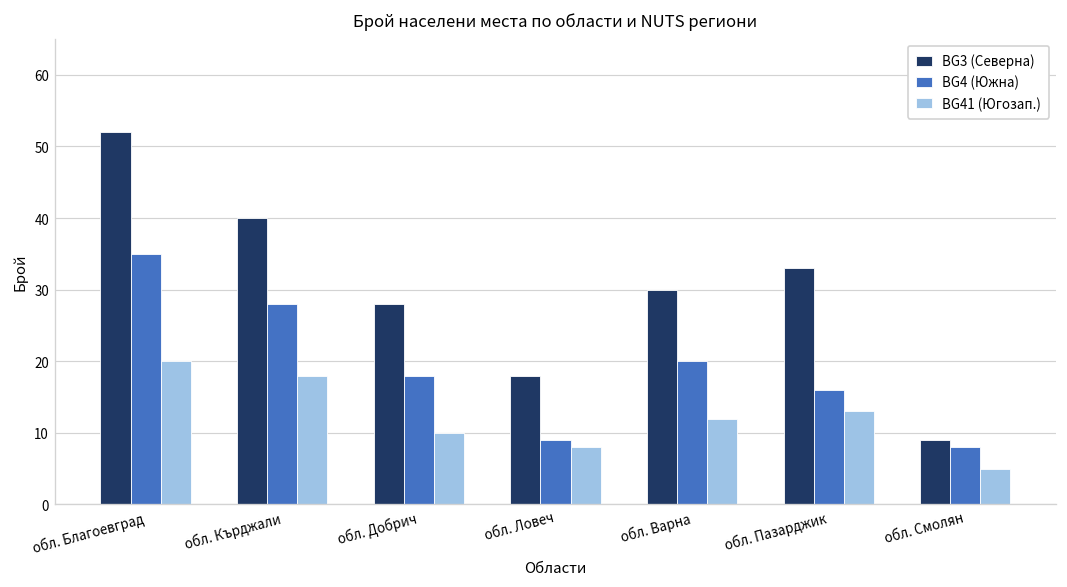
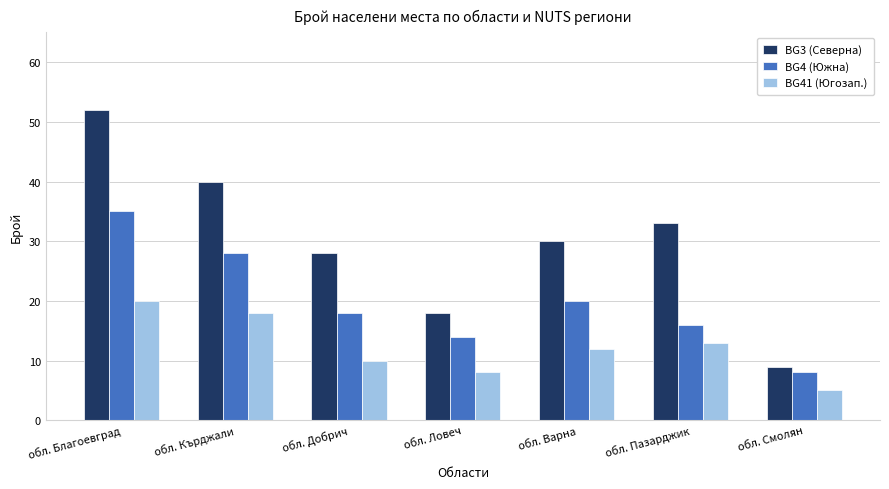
  {
    "BG3 (Северна)": {
      "обл. Благоевград": 52,
      "обл. Кърджали": 40,
      "обл. Добрич": 28,
      "обл. Ловеч": 18,
      "обл. Варна": 30,
      "обл. Пазарджик": 33,
      "обл. Смолян": 9
    },
    "BG4 (Южна)": {
      "обл. Благоевград": 35,
      "обл. Кърджали": 28,
      "обл. Добрич": 18,
-     "обл. Ловеч": 9,
+     "обл. Ловеч": 14,
      "обл. Варна": 20,
      "обл. Пазарджик": 16,
      "обл. Смолян": 8
    },
    "BG41 (Югозап.)": {
      "обл. Благоевград": 20,
      "обл. Кърджали": 18,
      "обл. Добрич": 10,
      "обл. Ловеч": 8,
      "обл. Варна": 12,
      "обл. Пазарджик": 13,
      "обл. Смолян": 5
    }
  }
